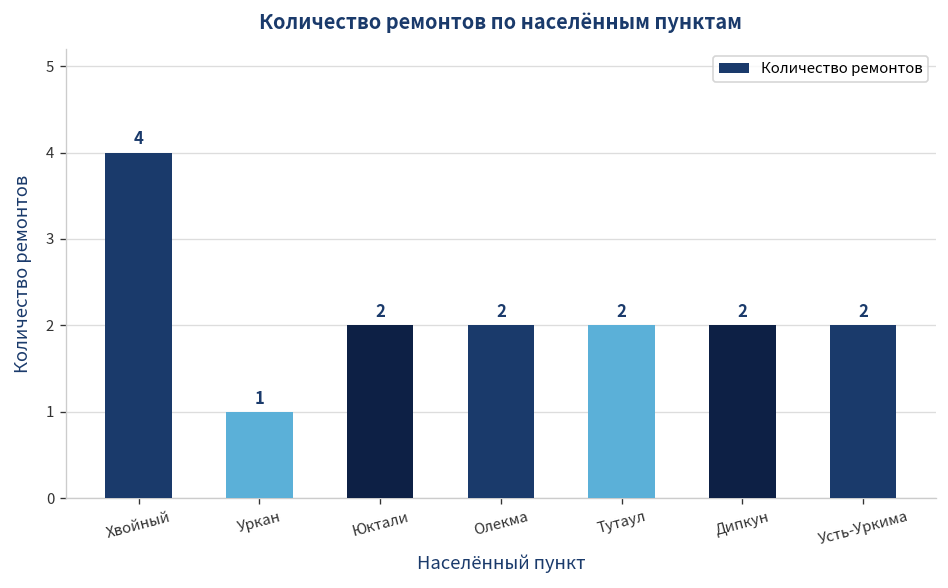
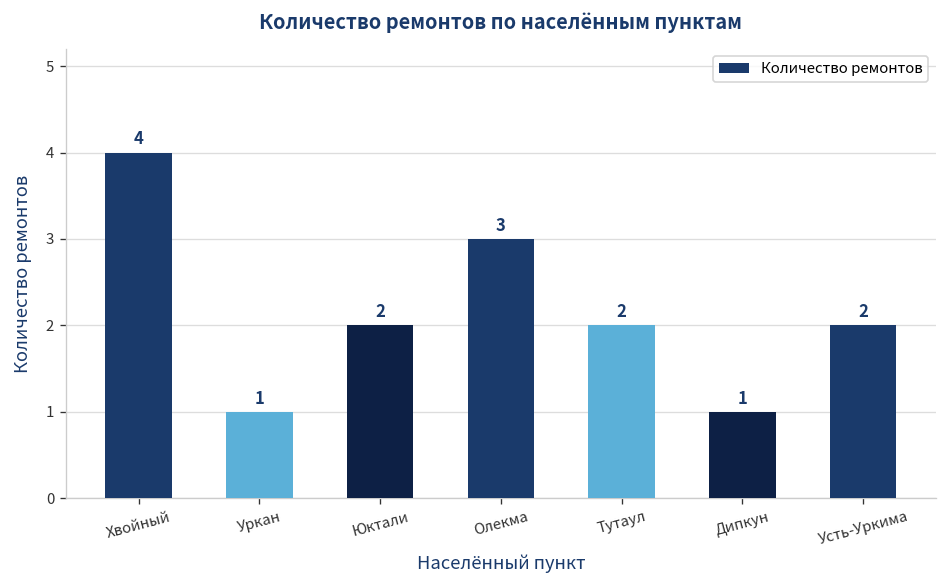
  {
    "Хвойный": 4,
    "Уркан": 1,
    "Юктали": 2,
-   "Олекма": 2,
+   "Олекма": 3,
    "Тутаул": 2,
-   "Дипкун": 2,
+   "Дипкун": 1,
    "Усть-Уркима": 2
  }
